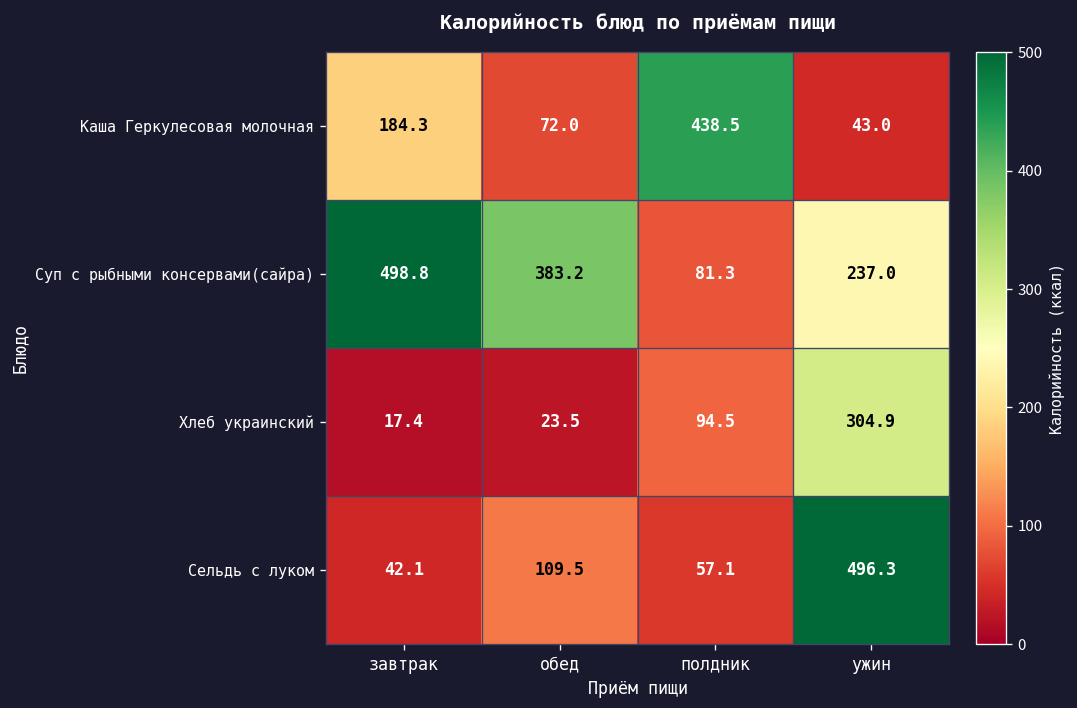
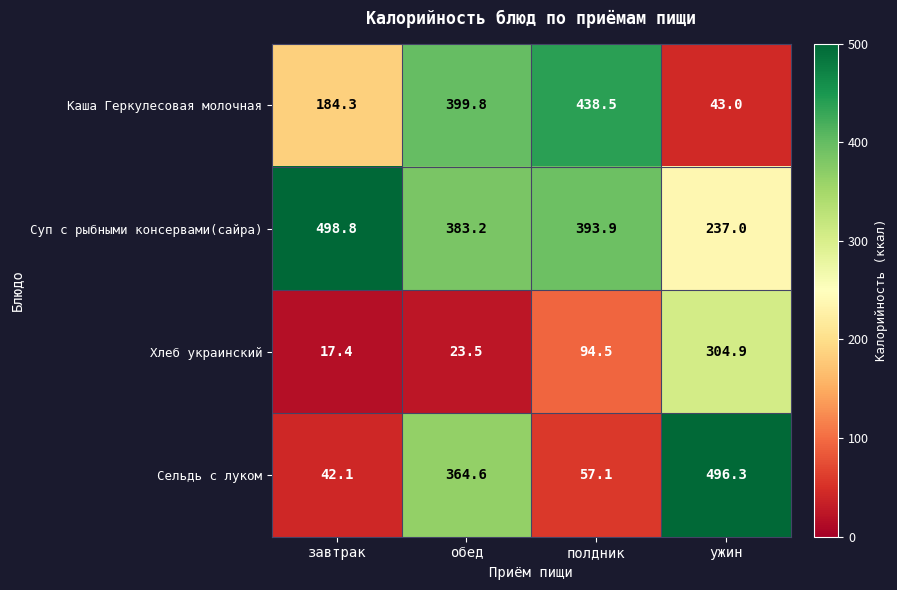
  {
    "Каша Геркулесовая молочная": {
      "завтрак": 184.3,
-     "обед": 72.0,
+     "обед": 399.8,
      "полдник": 438.5,
      "ужин": 43.0
    },
    "Суп с рыбными консервами(сайра)": {
      "завтрак": 498.8,
      "обед": 383.2,
-     "полдник": 81.3,
+     "полдник": 393.9,
      "ужин": 237.0
    },
    "Хлеб украинский": {
      "завтрак": 17.4,
      "обед": 23.5,
      "полдник": 94.5,
      "ужин": 304.9
    },
    "Сельдь с луком": {
      "завтрак": 42.1,
-     "обед": 109.5,
+     "обед": 364.6,
      "полдник": 57.1,
      "ужин": 496.3
    }
  }
